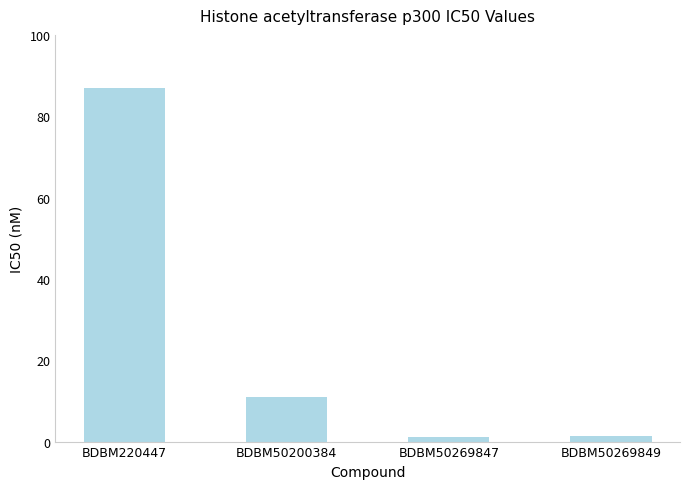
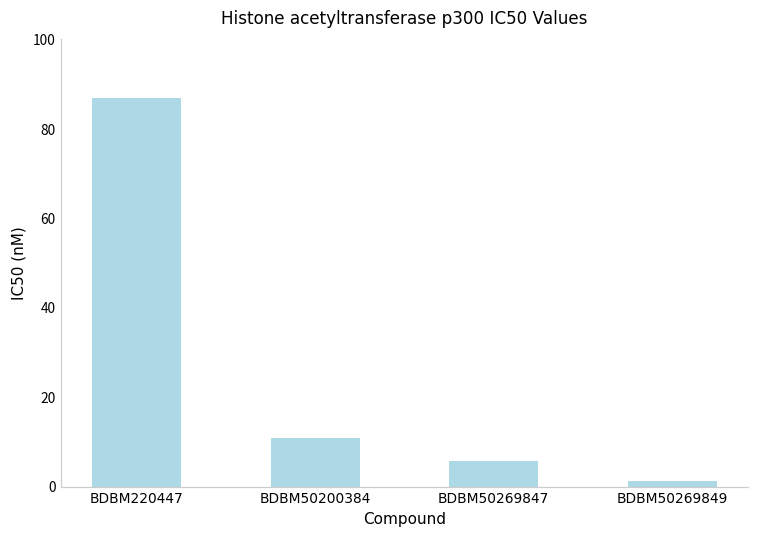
  {
    "BDBM220447": 87,
    "BDBM50200384": 11,
-   "BDBM50269847": 1,
+   "BDBM50269847": 6,
    "BDBM50269849": 1
  }
